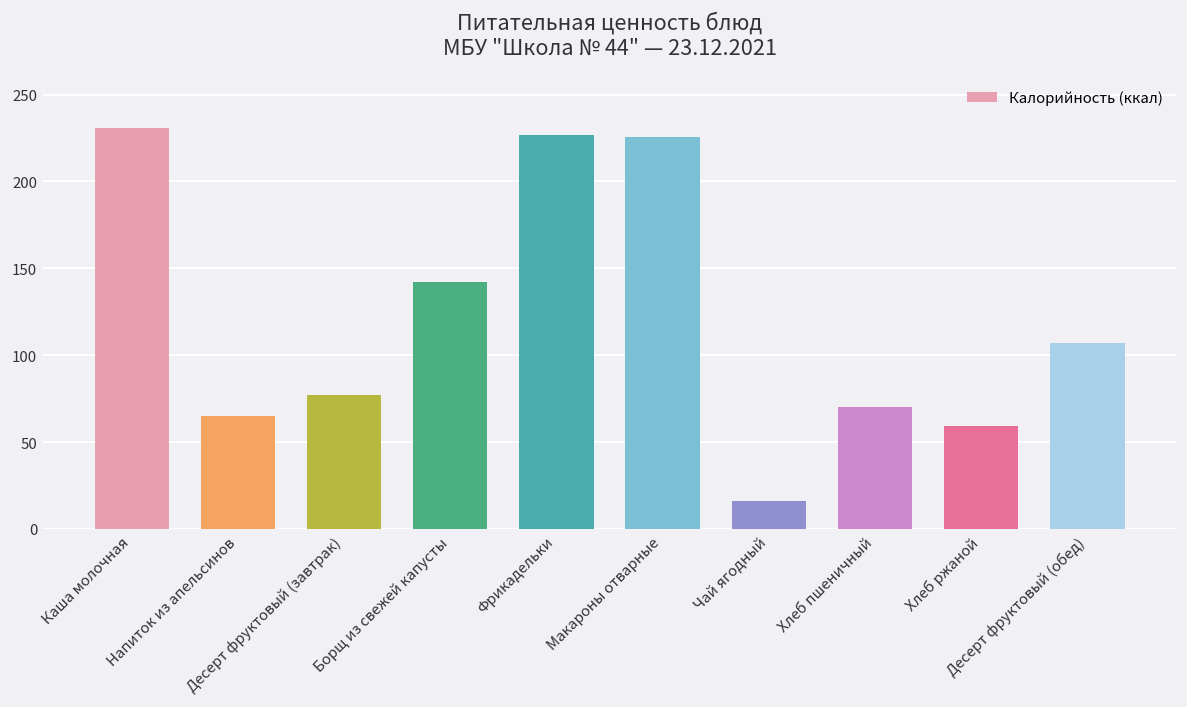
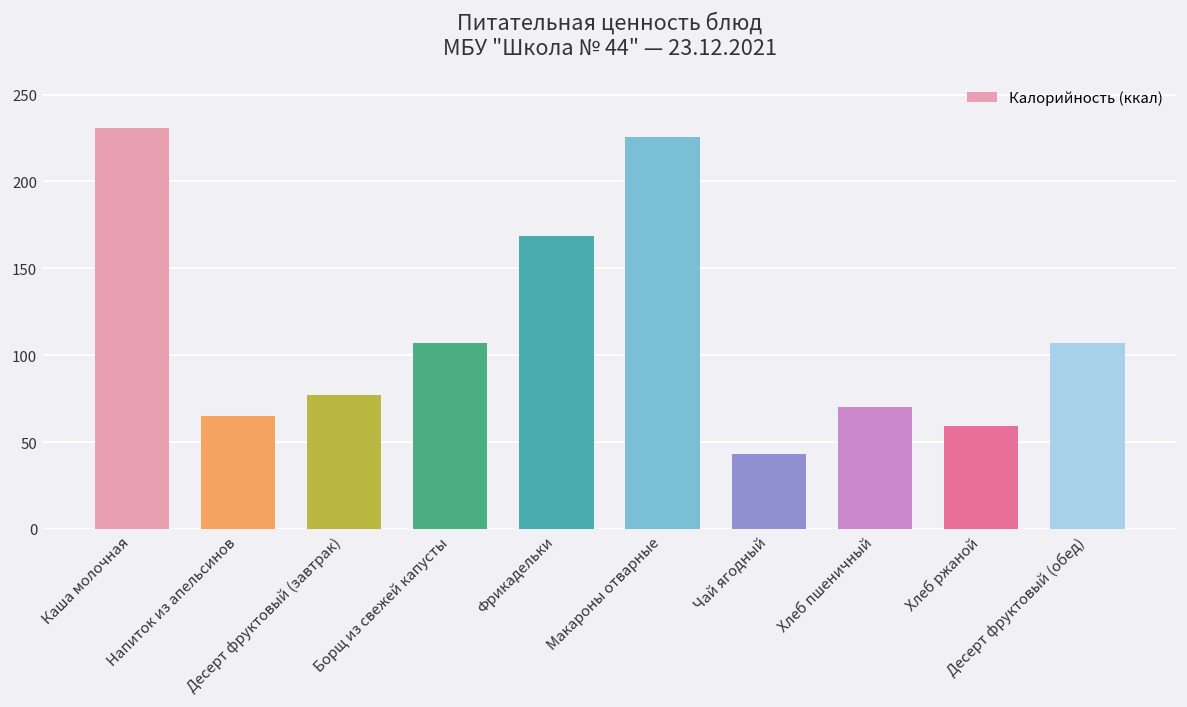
  {
    "Каша молочная": 231,
    "Напиток из апельсинов": 65,
    "Десерт фруктовый (завтрак)": 77,
-   "Борщ из свежей капусты": 142,
-   "Фрикадельки": 227,
+   "Борщ из свежей капусты": 107,
+   "Фрикадельки": 169,
    "Макароны отварные": 226,
-   "Чай ягодный": 16,
+   "Чай ягодный": 43,
    "Хлеб пшеничный": 70,
    "Хлеб ржаной": 59,
    "Десерт фруктовый (обед)": 107
  }
